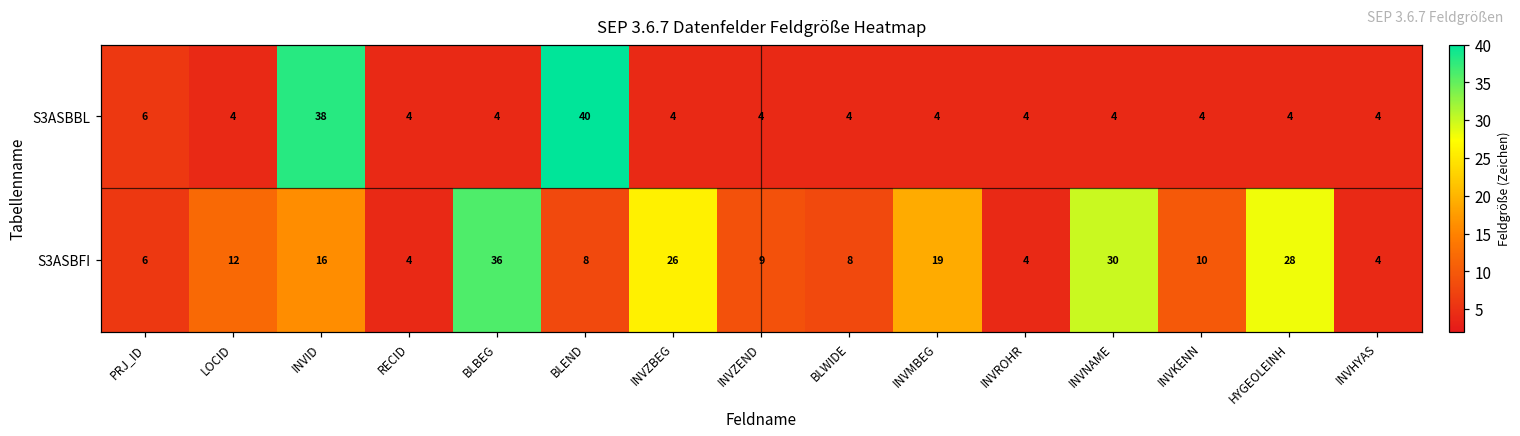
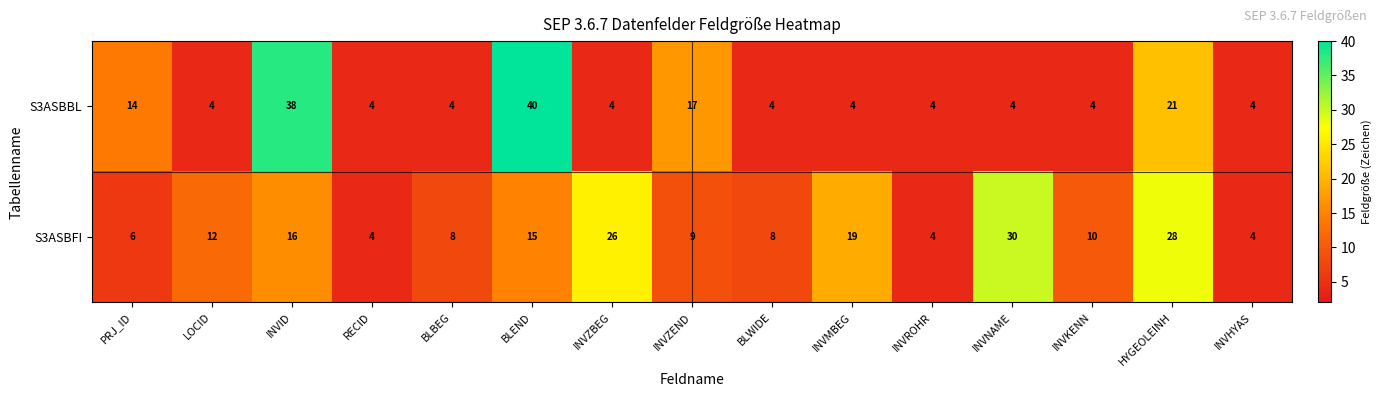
  {
    "S3ASBBL": {
-     "PRJ_ID": 6,
+     "PRJ_ID": 14,
      "LOCID": 4,
      "INVID": 38,
      "RECID": 4,
      "BLBEG": 4,
      "BLEND": 40,
      "INVZBEG": 4,
-     "INVZEND": 4,
+     "INVZEND": 17,
      "BLWIDE": 4,
      "INVMBEG": 4,
      "INVROHR": 4,
      "INVNAME": 4,
      "INVKENN": 4,
-     "HYGEOLEINH": 4,
+     "HYGEOLEINH": 21,
      "INVHYAS": 4
    },
    "S3ASBFI": {
      "PRJ_ID": 6,
      "LOCID": 12,
      "INVID": 16,
      "RECID": 4,
-     "BLBEG": 36,
-     "BLEND": 8,
+     "BLBEG": 8,
+     "BLEND": 15,
      "INVZBEG": 26,
      "INVZEND": 9,
      "BLWIDE": 8,
      "INVMBEG": 19,
      "INVROHR": 4,
      "INVNAME": 30,
      "INVKENN": 10,
      "HYGEOLEINH": 28,
      "INVHYAS": 4
    }
  }
